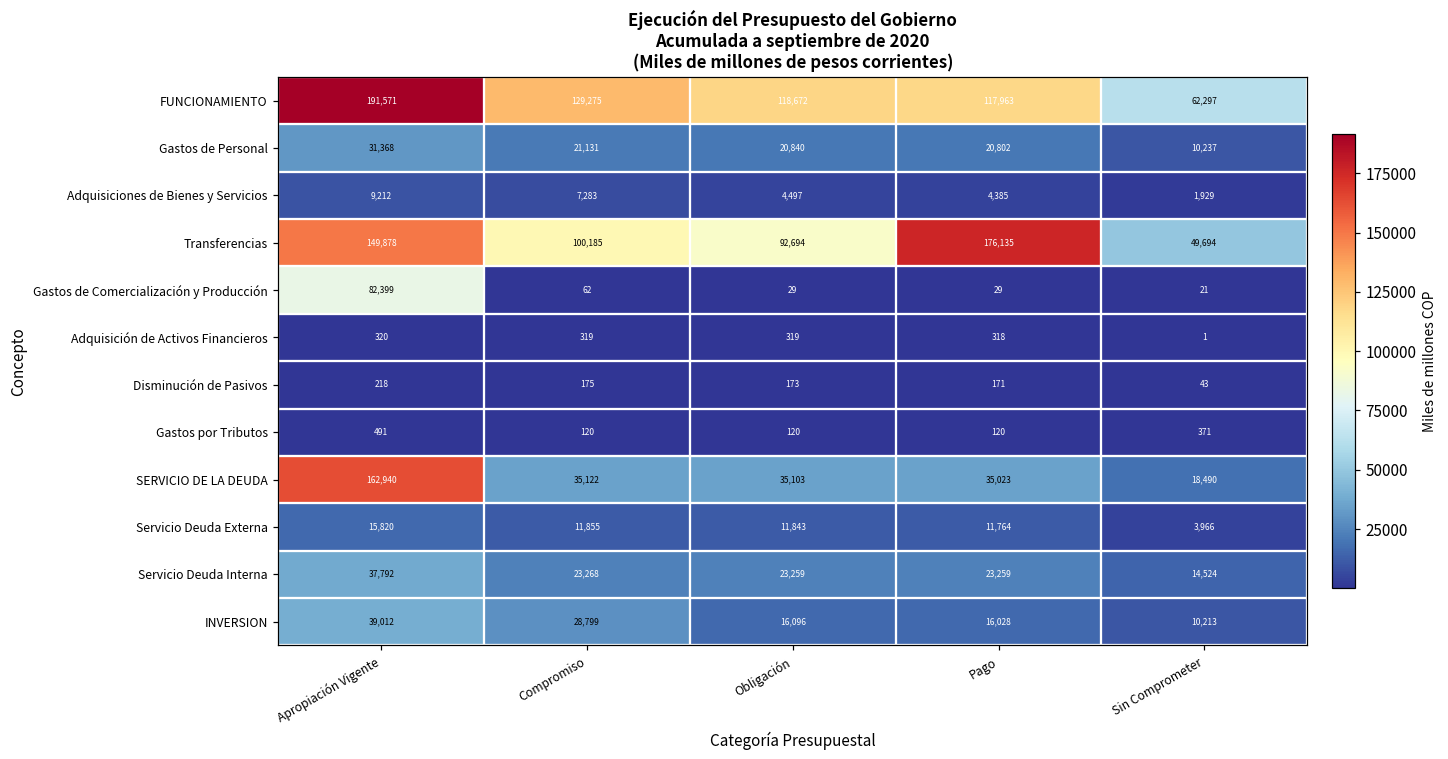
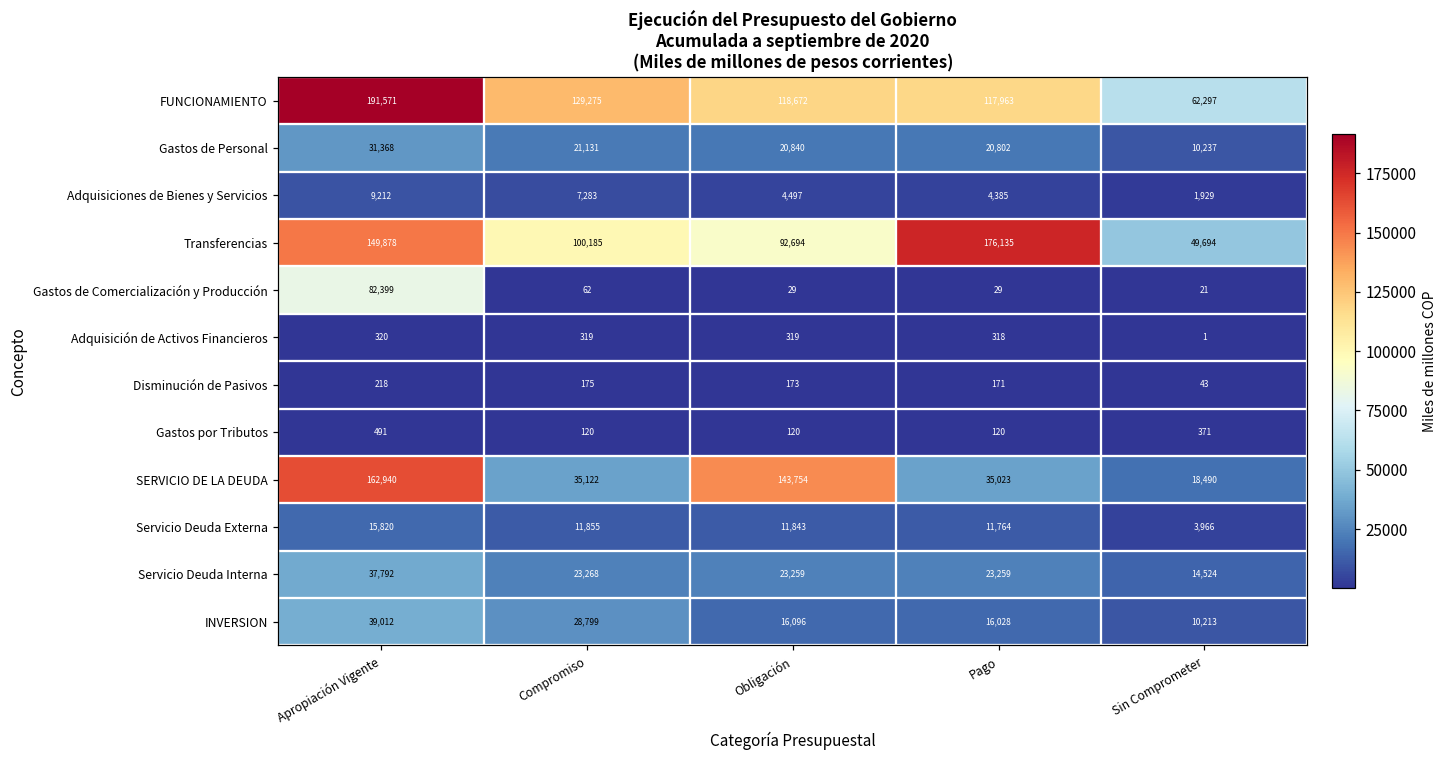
  {
    "FUNCIONAMIENTO": {
      "Apropiación Vigente": "191,571",
      "Compromiso": "129,275",
      "Obligación": "118,672",
      "Pago": "117,963",
      "Sin Comprometer": "62,297"
    },
    "Gastos de Personal": {
      "Apropiación Vigente": "31,368",
      "Compromiso": "21,131",
      "Obligación": "20,840",
      "Pago": "20,802",
      "Sin Comprometer": "10,237"
    },
    "Adquisiciones de Bienes y Servicios": {
      "Apropiación Vigente": "9,212",
      "Compromiso": "7,283",
      "Obligación": "4,497",
      "Pago": "4,385",
      "Sin Comprometer": "1,929"
    },
    "Transferencias": {
      "Apropiación Vigente": "149,878",
      "Compromiso": "100,185",
      "Obligación": "92,694",
      "Pago": "176,135",
      "Sin Comprometer": "49,694"
    },
    "Gastos de Comercialización y Producción": {
      "Apropiación Vigente": "82,399",
      "Compromiso": "62",
      "Obligación": "29",
      "Pago": "29",
      "Sin Comprometer": "21"
    },
    "Adquisición de Activos Financieros": {
      "Apropiación Vigente": "320",
      "Compromiso": "319",
      "Obligación": "319",
      "Pago": "318",
      "Sin Comprometer": "1"
    },
    "Disminución de Pasivos": {
      "Apropiación Vigente": "218",
      "Compromiso": "175",
      "Obligación": "173",
      "Pago": "171",
      "Sin Comprometer": "43"
    },
    "Gastos por Tributos": {
      "Apropiación Vigente": "491",
      "Compromiso": "120",
      "Obligación": "120",
      "Pago": "120",
      "Sin Comprometer": "371"
    },
    "SERVICIO DE LA DEUDA": {
      "Apropiación Vigente": "162,940",
      "Compromiso": "35,122",
-     "Obligación": "35,103",
+     "Obligación": "143,754",
      "Pago": "35,023",
      "Sin Comprometer": "18,490"
    },
    "Servicio Deuda Externa": {
      "Apropiación Vigente": "15,820",
      "Compromiso": "11,855",
      "Obligación": "11,843",
      "Pago": "11,764",
      "Sin Comprometer": "3,966"
    },
    "Servicio Deuda Interna": {
      "Apropiación Vigente": "37,792",
      "Compromiso": "23,268",
      "Obligación": "23,259",
      "Pago": "23,259",
      "Sin Comprometer": "14,524"
    },
    "INVERSION": {
      "Apropiación Vigente": "39,012",
      "Compromiso": "28,799",
      "Obligación": "16,096",
      "Pago": "16,028",
      "Sin Comprometer": "10,213"
    }
  }
